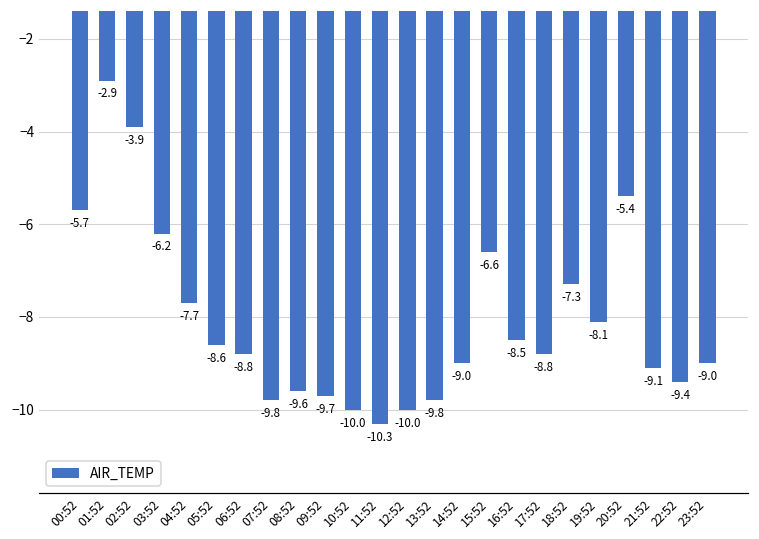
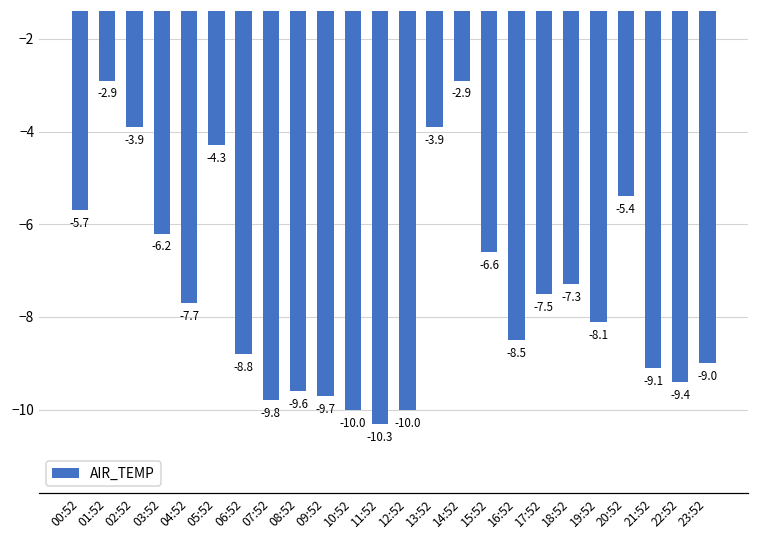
  {
    "00:52": -5.7,
    "01:52": -2.9,
    "02:52": -3.9,
    "03:52": -6.2,
    "04:52": -7.7,
-   "05:52": -8.6,
+   "05:52": -4.3,
    "06:52": -8.8,
    "07:52": -9.8,
    "08:52": -9.6,
    "09:52": -9.7,
    "10:52": -10.0,
    "11:52": -10.3,
    "12:52": -10.0,
-   "13:52": -9.8,
-   "14:52": -9.0,
+   "13:52": -3.9,
+   "14:52": -2.9,
    "15:52": -6.6,
    "16:52": -8.5,
-   "17:52": -8.8,
+   "17:52": -7.5,
    "18:52": -7.3,
    "19:52": -8.1,
    "20:52": -5.4,
    "21:52": -9.1,
    "22:52": -9.4,
    "23:52": -9.0
  }
